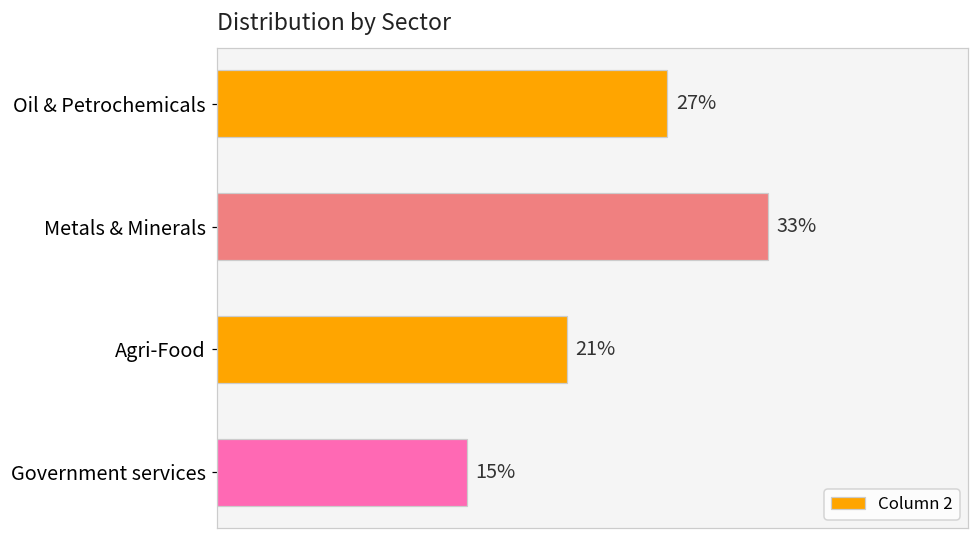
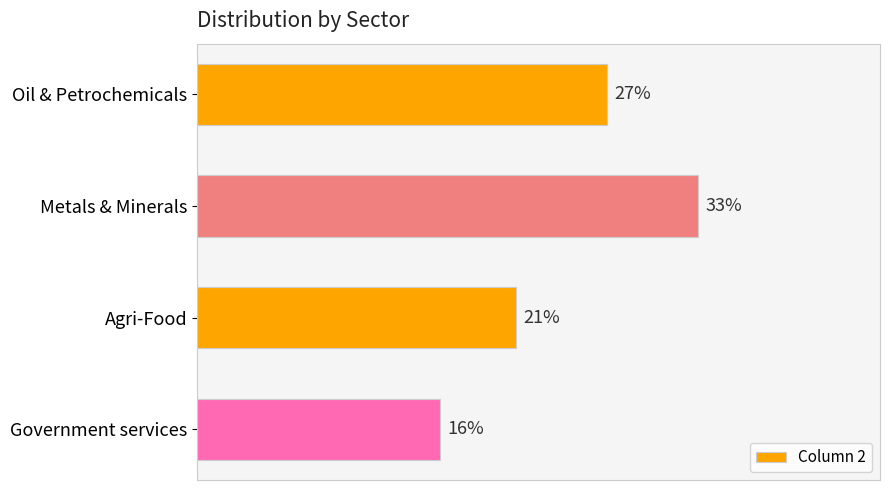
  {
    "Oil & Petrochemicals": "27%",
    "Metals & Minerals": "33%",
    "Agri-Food": "21%",
-   "Government services": "15%"
+   "Government services": "16%"
  }
